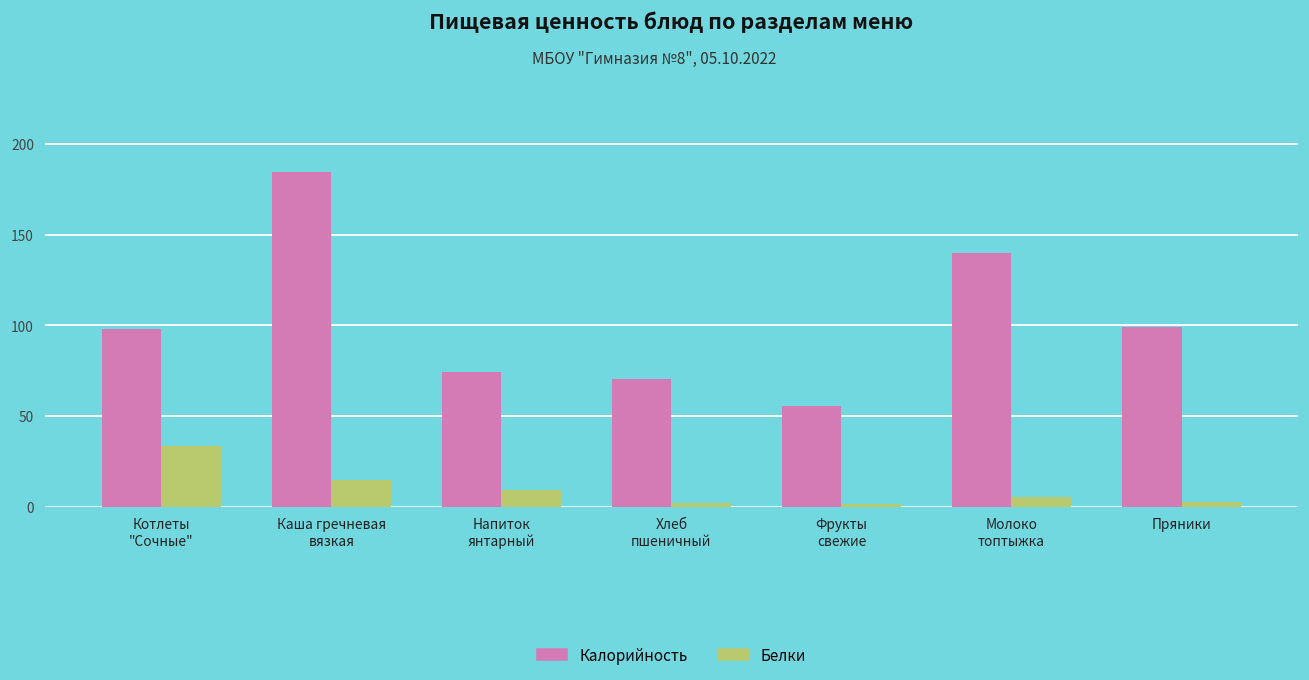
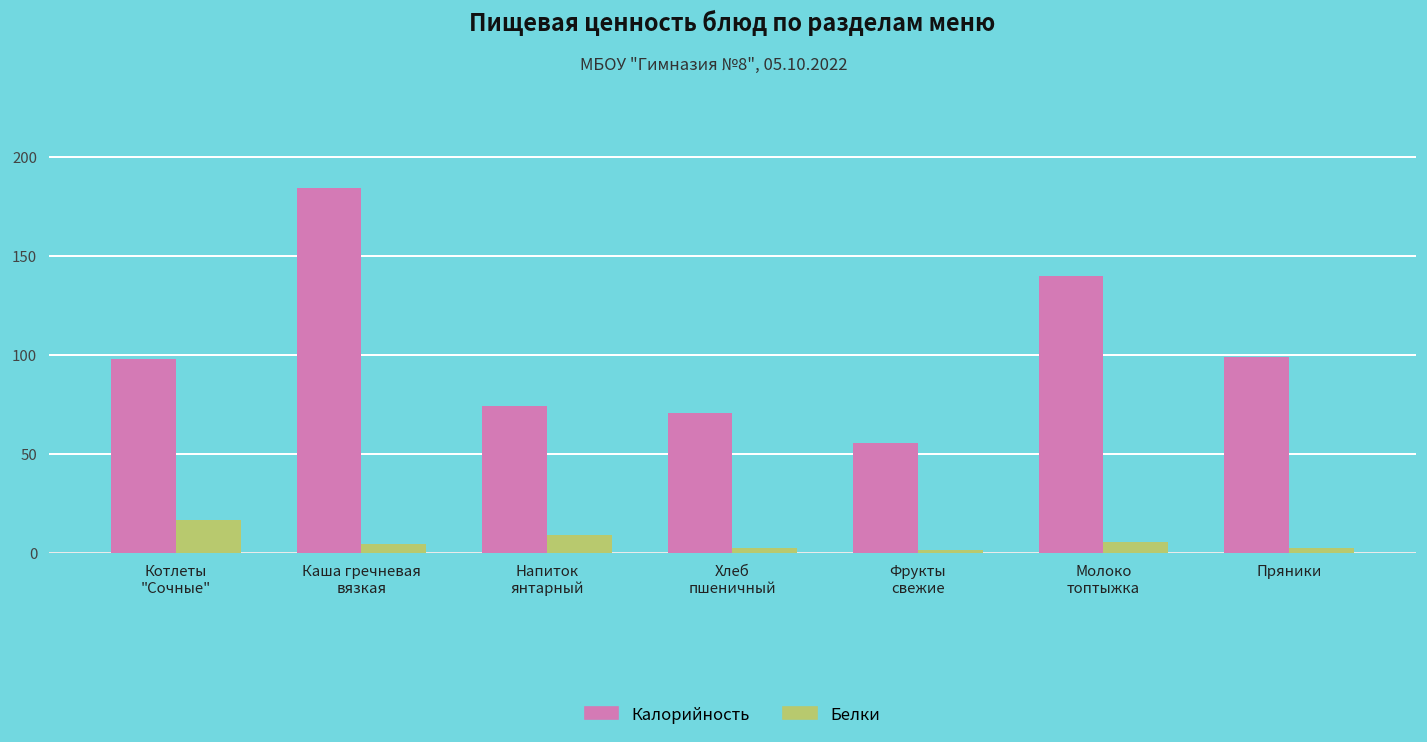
  {
    "Калорийность": {
      "Котлеты \"Сочные\"": 98,
      "Каша гречневая вязкая": 184,
      "Напиток янтарный": 74,
      "Хлеб пшеничный": 70,
      "Фрукты свежие": 56,
      "Молоко топтыжка": 140,
      "Пряники": 99
    },
    "Белки": {
-     "Котлеты \"Сочные\"": 34,
-     "Каша гречневая вязкая": 15,
+     "Котлеты \"Сочные\"": 17,
+     "Каша гречневая вязкая": 4,
      "Напиток янтарный": 9,
      "Хлеб пшеничный": 2,
      "Молоко топтыжка": 5,
      "Пряники": 2
    }
  }
